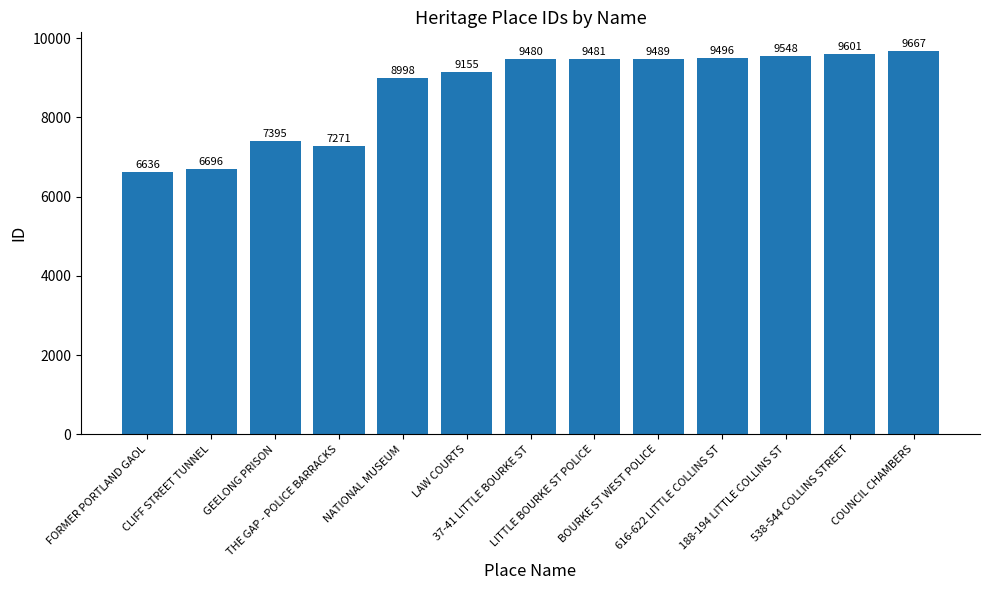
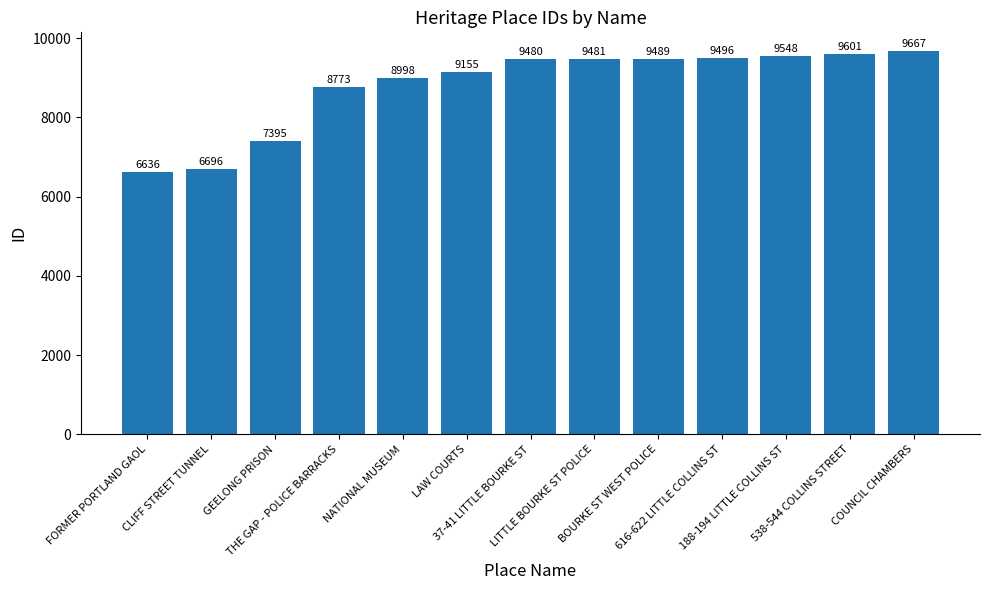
  {
    "FORMER PORTLAND GAOL": 6636,
    "CLIFF STREET TUNNEL": 6696,
    "GEELONG PRISON": 7395,
-   "THE GAP - POLICE BARRACKS": 7271,
+   "THE GAP - POLICE BARRACKS": 8773,
    "NATIONAL MUSEUM": 8998,
    "LAW COURTS": 9155,
    "37-41 LITTLE BOURKE ST": 9480,
    "LITTLE BOURKE ST POLICE": 9481,
    "BOURKE ST WEST POLICE": 9489,
    "616-622 LITTLE COLLINS ST": 9496,
    "188-194 LITTLE COLLINS ST": 9548,
    "538-544 COLLINS STREET": 9601,
    "COUNCIL CHAMBERS": 9667
  }
